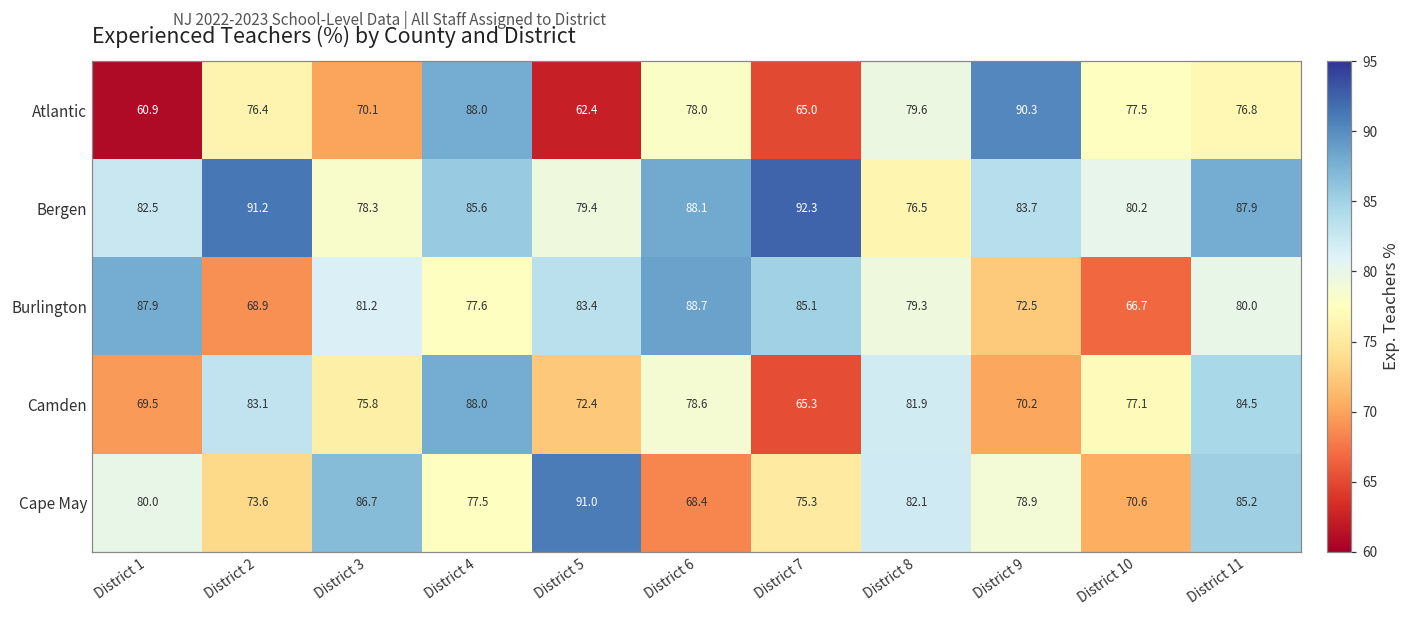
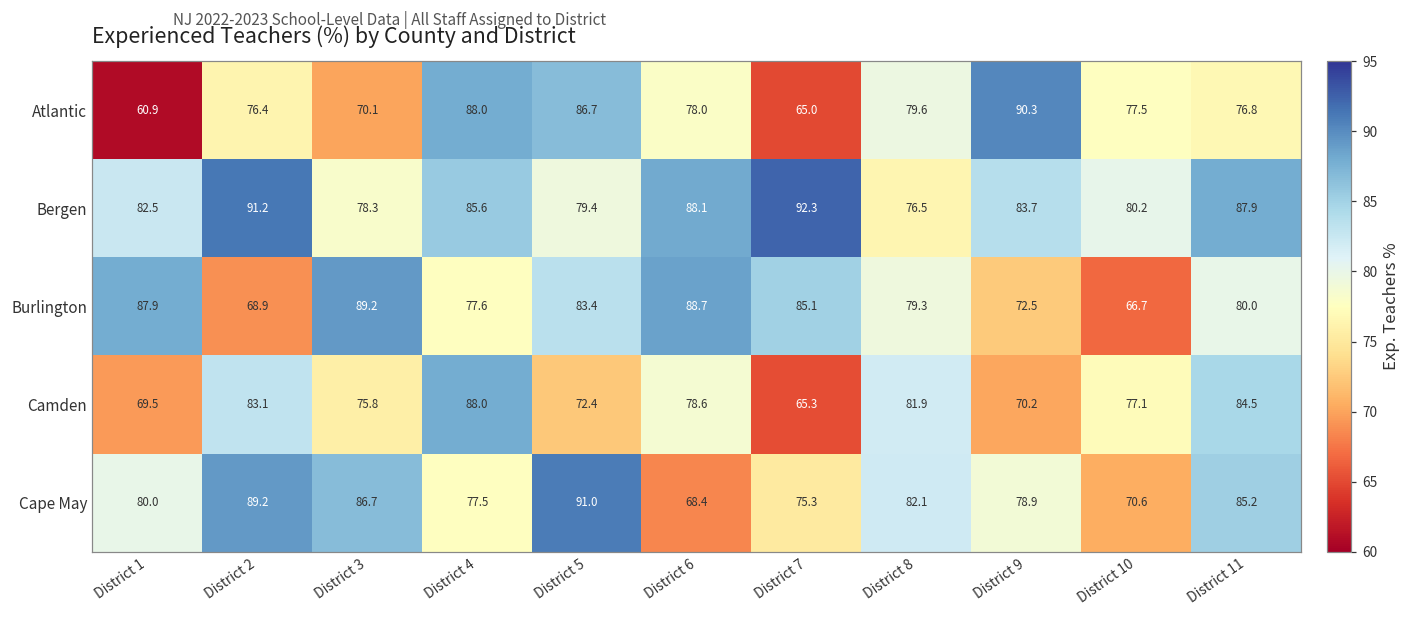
  {
    "Atlantic": {
      "District 1": 60.9,
      "District 2": 76.4,
      "District 3": 70.1,
      "District 4": 88.0,
-     "District 5": 62.4,
+     "District 5": 86.7,
      "District 6": 78.0,
      "District 7": 65.0,
      "District 8": 79.6,
      "District 9": 90.3,
      "District 10": 77.5,
      "District 11": 76.8
    },
    "Bergen": {
      "District 1": 82.5,
      "District 2": 91.2,
      "District 3": 78.3,
      "District 4": 85.6,
      "District 5": 79.4,
      "District 6": 88.1,
      "District 7": 92.3,
      "District 8": 76.5,
      "District 9": 83.7,
      "District 10": 80.2,
      "District 11": 87.9
    },
    "Burlington": {
      "District 1": 87.9,
      "District 2": 68.9,
-     "District 3": 81.2,
+     "District 3": 89.2,
      "District 4": 77.6,
      "District 5": 83.4,
      "District 6": 88.7,
      "District 7": 85.1,
      "District 8": 79.3,
      "District 9": 72.5,
      "District 10": 66.7,
      "District 11": 80.0
    },
    "Camden": {
      "District 1": 69.5,
      "District 2": 83.1,
      "District 3": 75.8,
      "District 4": 88.0,
      "District 5": 72.4,
      "District 6": 78.6,
      "District 7": 65.3,
      "District 8": 81.9,
      "District 9": 70.2,
      "District 10": 77.1,
      "District 11": 84.5
    },
    "Cape May": {
      "District 1": 80.0,
-     "District 2": 73.6,
+     "District 2": 89.2,
      "District 3": 86.7,
      "District 4": 77.5,
      "District 5": 91.0,
      "District 6": 68.4,
      "District 7": 75.3,
      "District 8": 82.1,
      "District 9": 78.9,
      "District 10": 70.6,
      "District 11": 85.2
    }
  }
